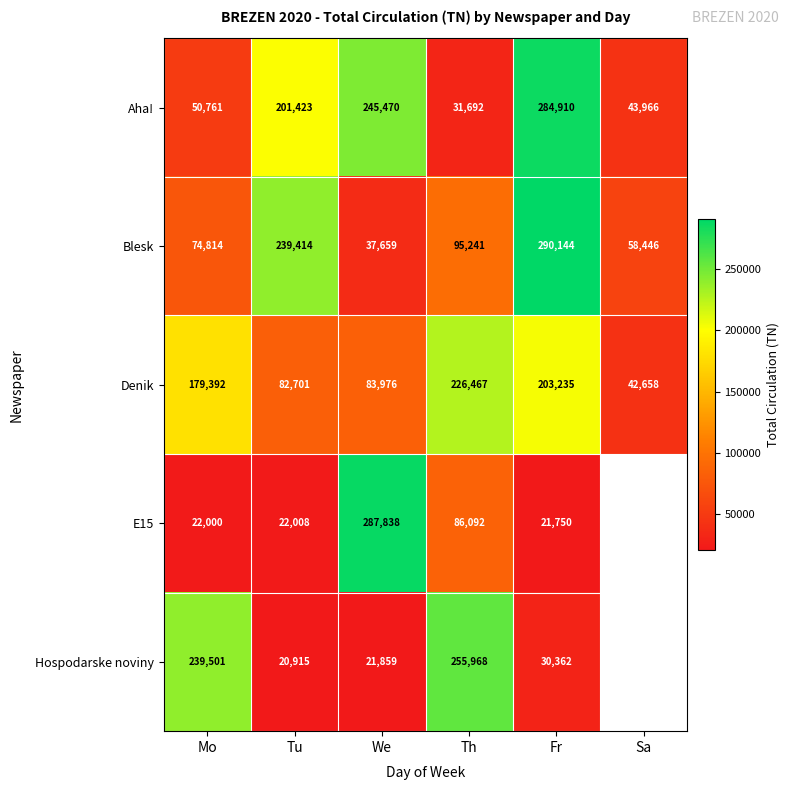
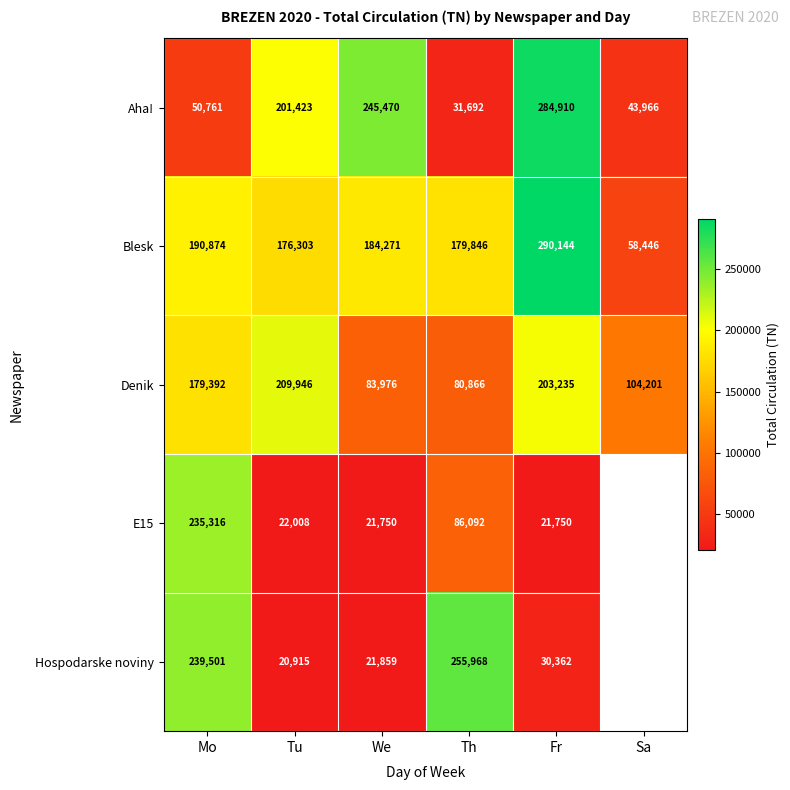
  {
    "Aha!": {
      "Mo": "50,761",
      "Tu": "201,423",
      "We": "245,470",
      "Th": "31,692",
      "Fr": "284,910",
      "Sa": "43,966"
    },
    "Blesk": {
-     "Mo": "74,814",
-     "Tu": "239,414",
-     "We": "37,659",
-     "Th": "95,241",
+     "Mo": "190,874",
+     "Tu": "176,303",
+     "We": "184,271",
+     "Th": "179,846",
      "Fr": "290,144",
      "Sa": "58,446"
    },
    "Denik": {
      "Mo": "179,392",
-     "Tu": "82,701",
+     "Tu": "209,946",
      "We": "83,976",
-     "Th": "226,467",
+     "Th": "80,866",
      "Fr": "203,235",
-     "Sa": "42,658"
+     "Sa": "104,201"
    },
    "E15": {
-     "Mo": "22,000",
+     "Mo": "235,316",
      "Tu": "22,008",
-     "We": "287,838",
+     "We": "21,750",
      "Th": "86,092",
      "Fr": "21,750"
    },
    "Hospodarske noviny": {
      "Mo": "239,501",
      "Tu": "20,915",
      "We": "21,859",
      "Th": "255,968",
      "Fr": "30,362"
    }
  }
